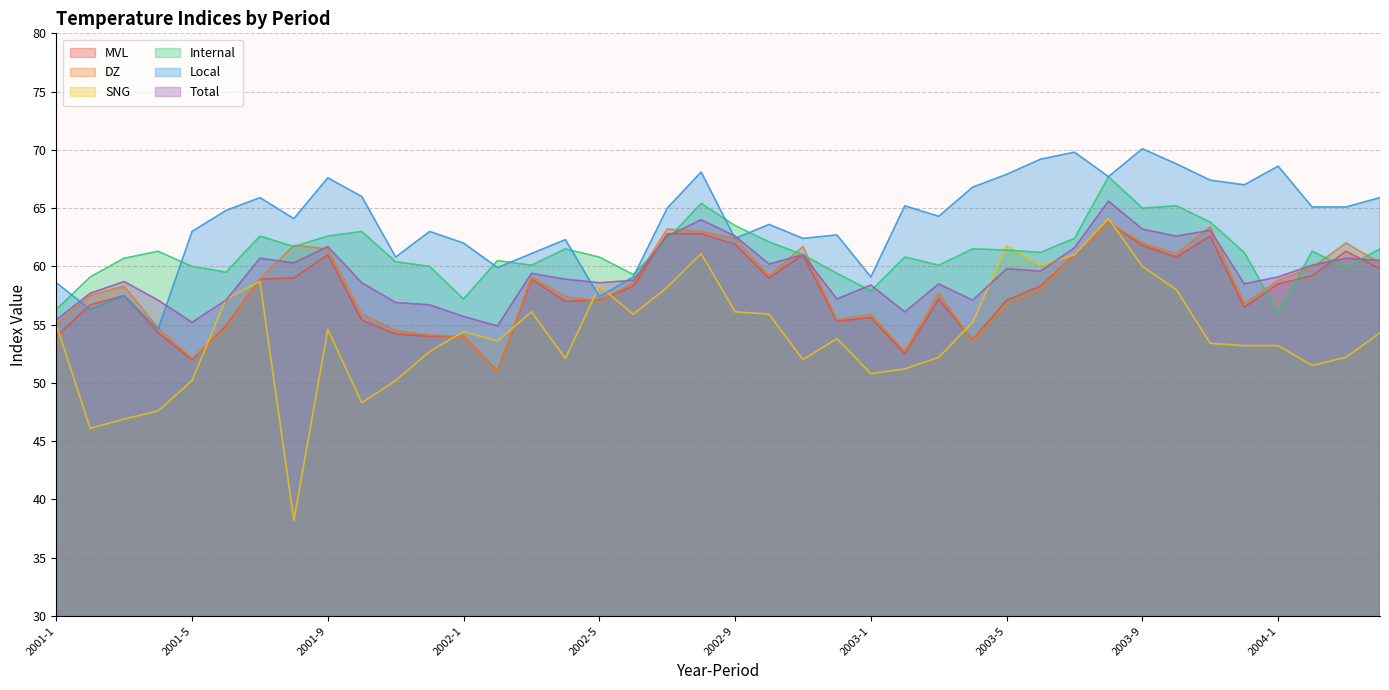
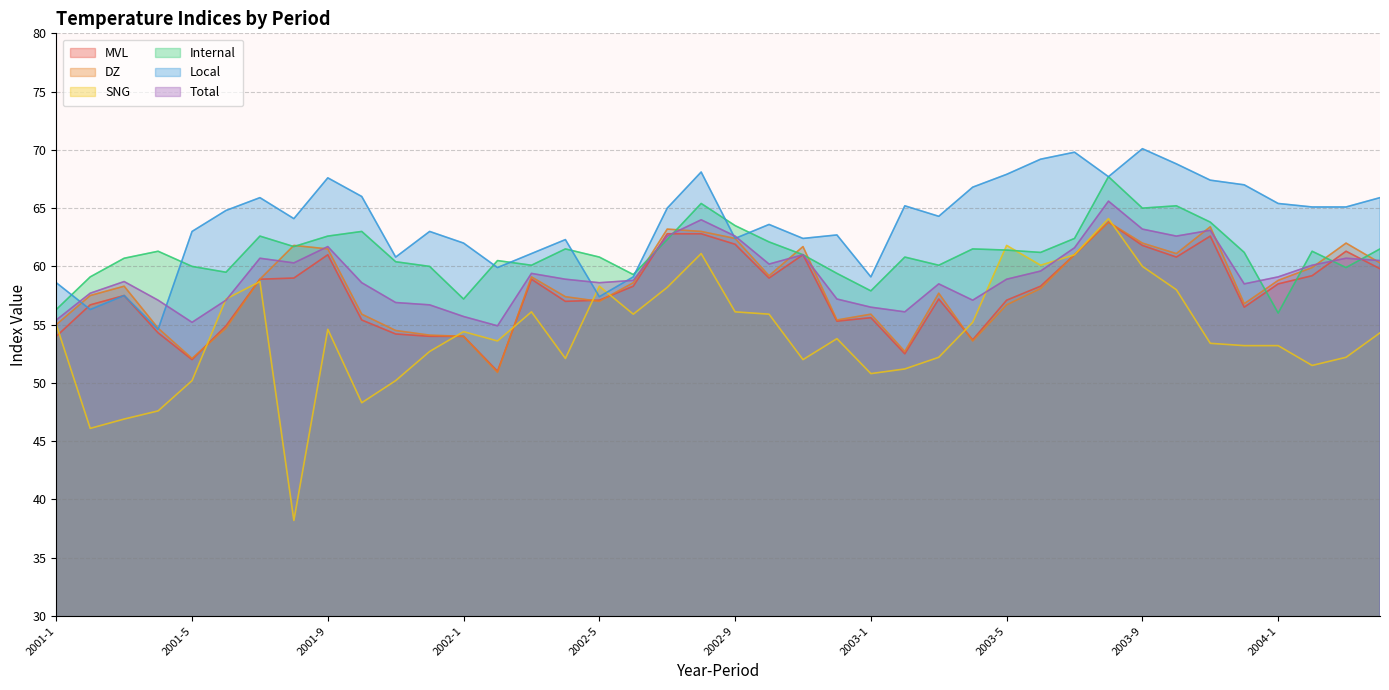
  {
    "Internal": {
      "2001-1": 56.3,
      "2001-5": 60.0,
      "2001-9": 62.6,
      "2002-1": 57.2,
      "2002-5": 60.8,
      "2002-9": 63.5,
      "2003-1": 57.9,
      "2003-5": 61.4,
      "2003-9": 65.0,
      "2004-1": 56.0
    },
    "Local": {
      "2001-1": 58.6,
      "2001-5": 63.0,
      "2001-9": 67.6,
      "2002-1": 62.0,
      "2002-5": 57.4,
      "2003-1": 59.1,
      "2003-5": 67.9,
      "2003-9": 70.1,
-     "2004-1": 68.6
+     "2004-1": 65.4
    },
    "Total": {
      "2001-1": 55.4,
      "2001-5": 55.2,
      "2002-1": 55.7,
      "2002-5": 58.6,
-     "2003-1": 58.4,
-     "2003-5": 59.8,
+     "2003-1": 56.5,
+     "2003-5": 58.9,
      "2003-9": 63.2,
      "2004-1": 59.1
    }
  }
